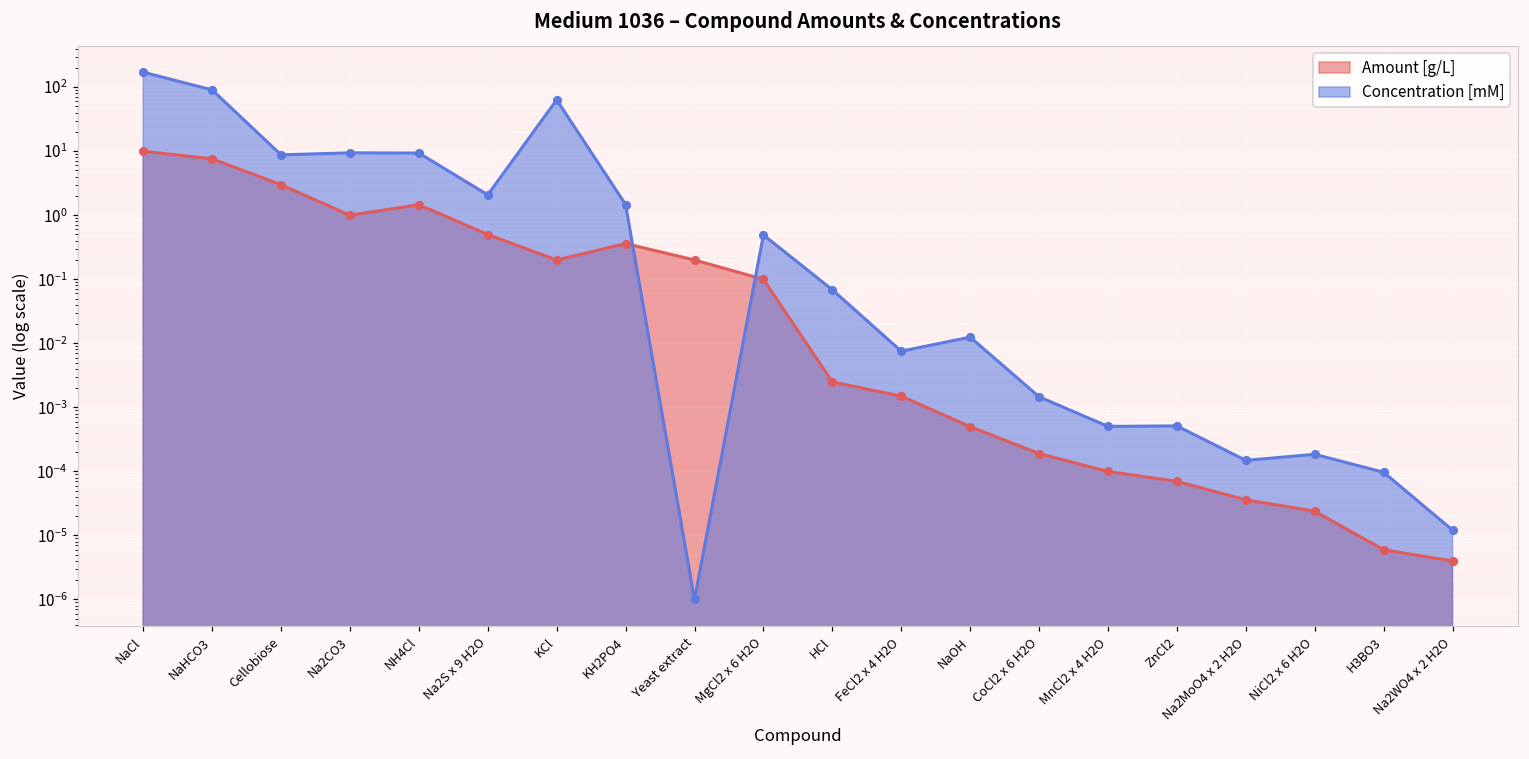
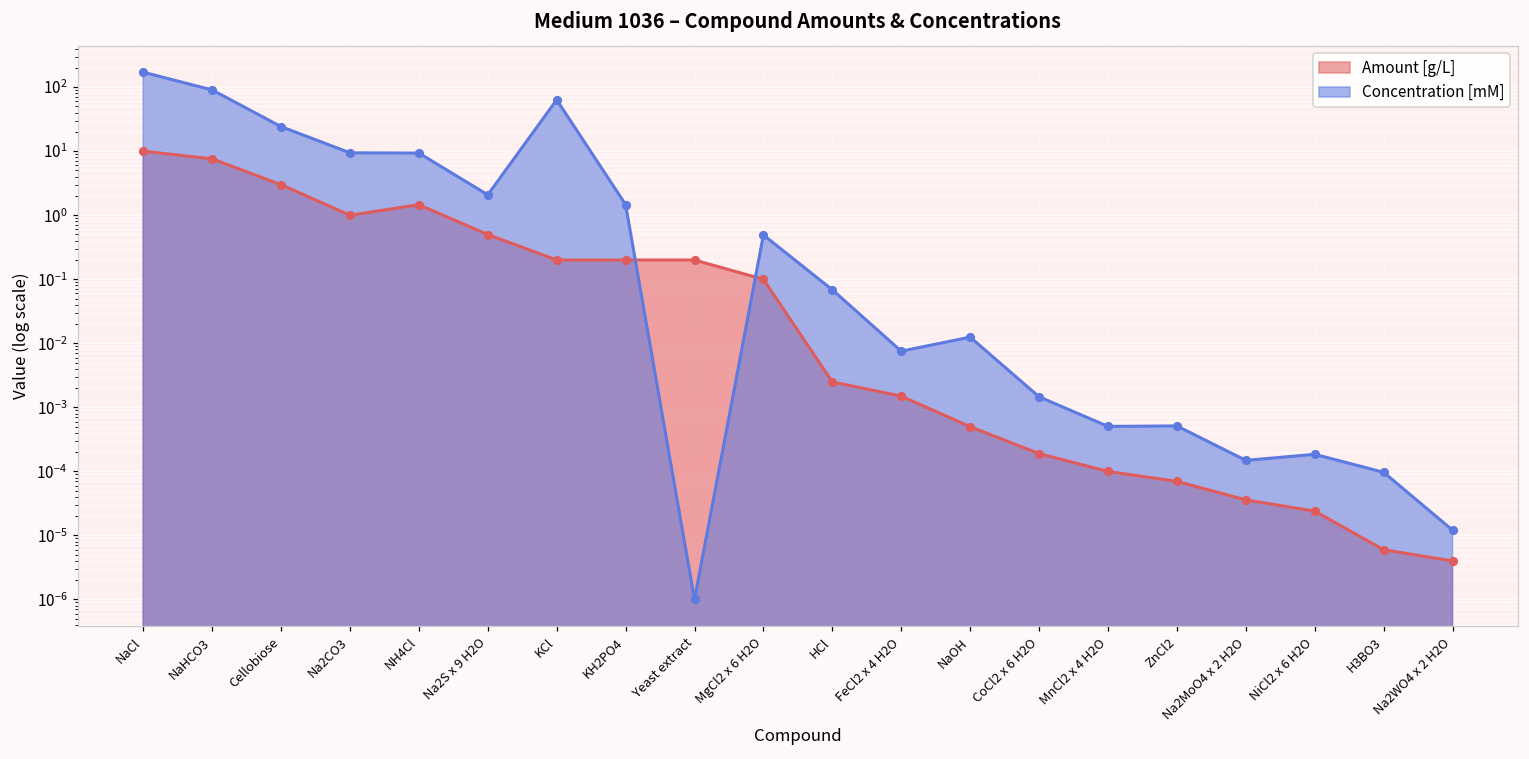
  {
    "Amount [g/L]": {
      "NaCl": 10,
      "NaHCO3": 8,
      "Cellobiose": 3,
      "Na2CO3": 1.0,
      "NH4Cl": 1.5,
      "Na2S x 9 H2O": 0.5,
      "KCl": 0.20,
-     "KH2PO4": 0.4,
+     "KH2PO4": 0.20,
      "Yeast extract": 0.20,
      "MgCl2 x 6 H2O": 0.10,
      "HCl": 0.0025,
      "FeCl2 x 4 H2O": 0.0015,
      "NaOH": 0.0005,
      "CoCl2 x 6 H2O": 0.00019,
      "MnCl2 x 4 H2O": 0.00010,
      "ZnCl2": 0.00007,
      "Na2MoO4 x 2 H2O": 0.00004,
      "NiCl2 x 6 H2O": 0.000024,
      "H3BO3": 0.000006,
      "Na2WO4 x 2 H2O": 0.000004
    },
    "Concentration [mM]": {
      "NaCl": 170,
      "NaHCO3": 90,
-     "Cellobiose": 9,
+     "Cellobiose": 24,
      "Na2CO3": 9,
      "NH4Cl": 9,
      "Na2S x 9 H2O": 2,
      "KCl": 60,
      "KH2PO4": 1.5,
      "Yeast extract": 0.0000010,
      "MgCl2 x 6 H2O": 0.5,
      "HCl": 0.07,
      "FeCl2 x 4 H2O": 0.008,
      "NaOH": 0.012,
      "CoCl2 x 6 H2O": 0.0015,
      "MnCl2 x 4 H2O": 0.0005,
      "ZnCl2": 0.0005,
      "Na2MoO4 x 2 H2O": 0.00015,
      "NiCl2 x 6 H2O": 0.00018,
      "H3BO3": 0.00010,
      "Na2WO4 x 2 H2O": 0.000012
    }
  }
